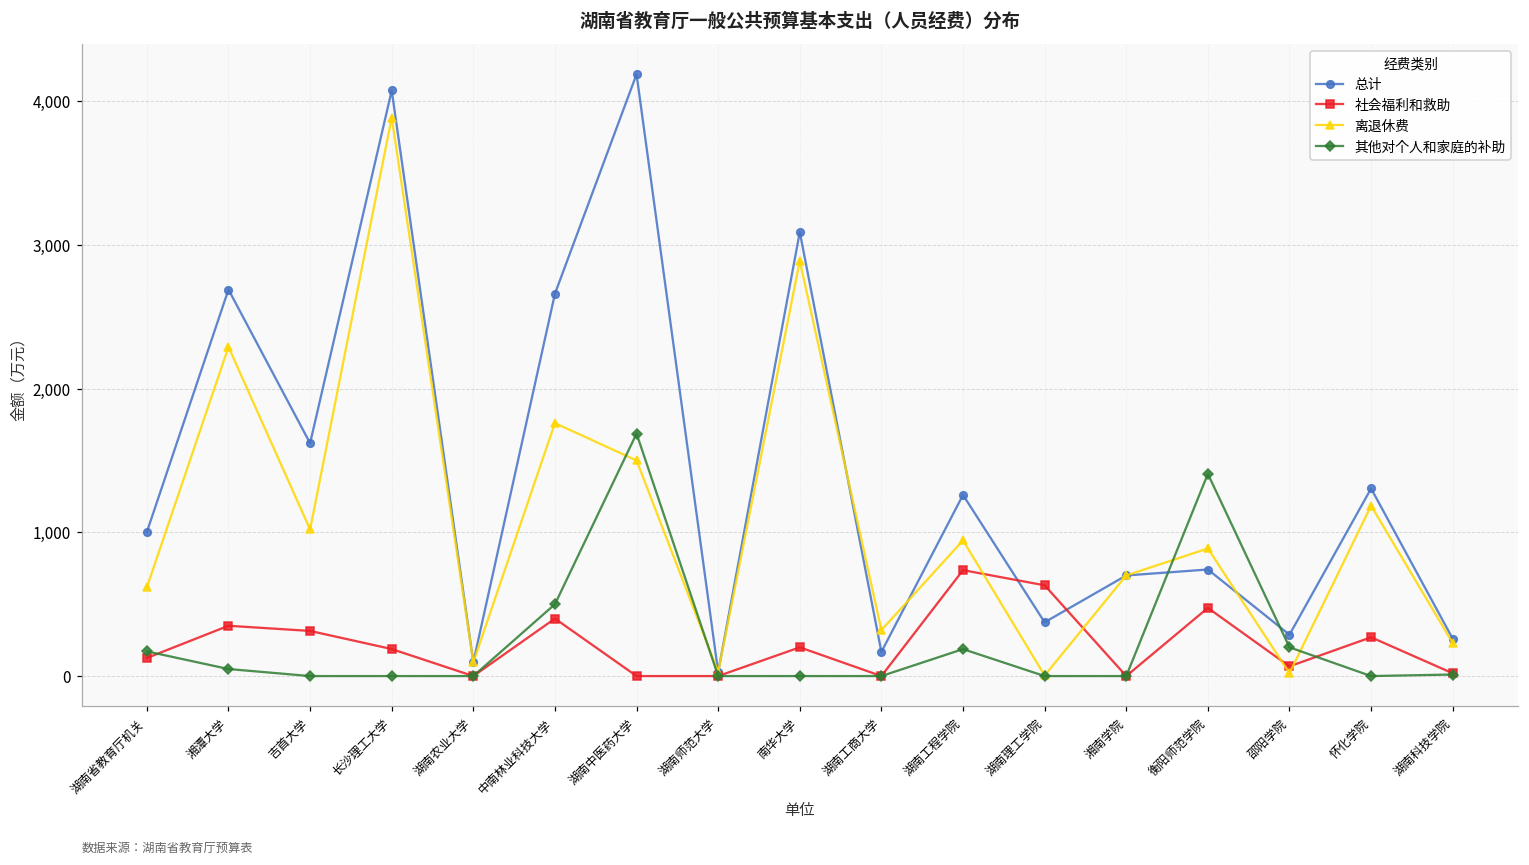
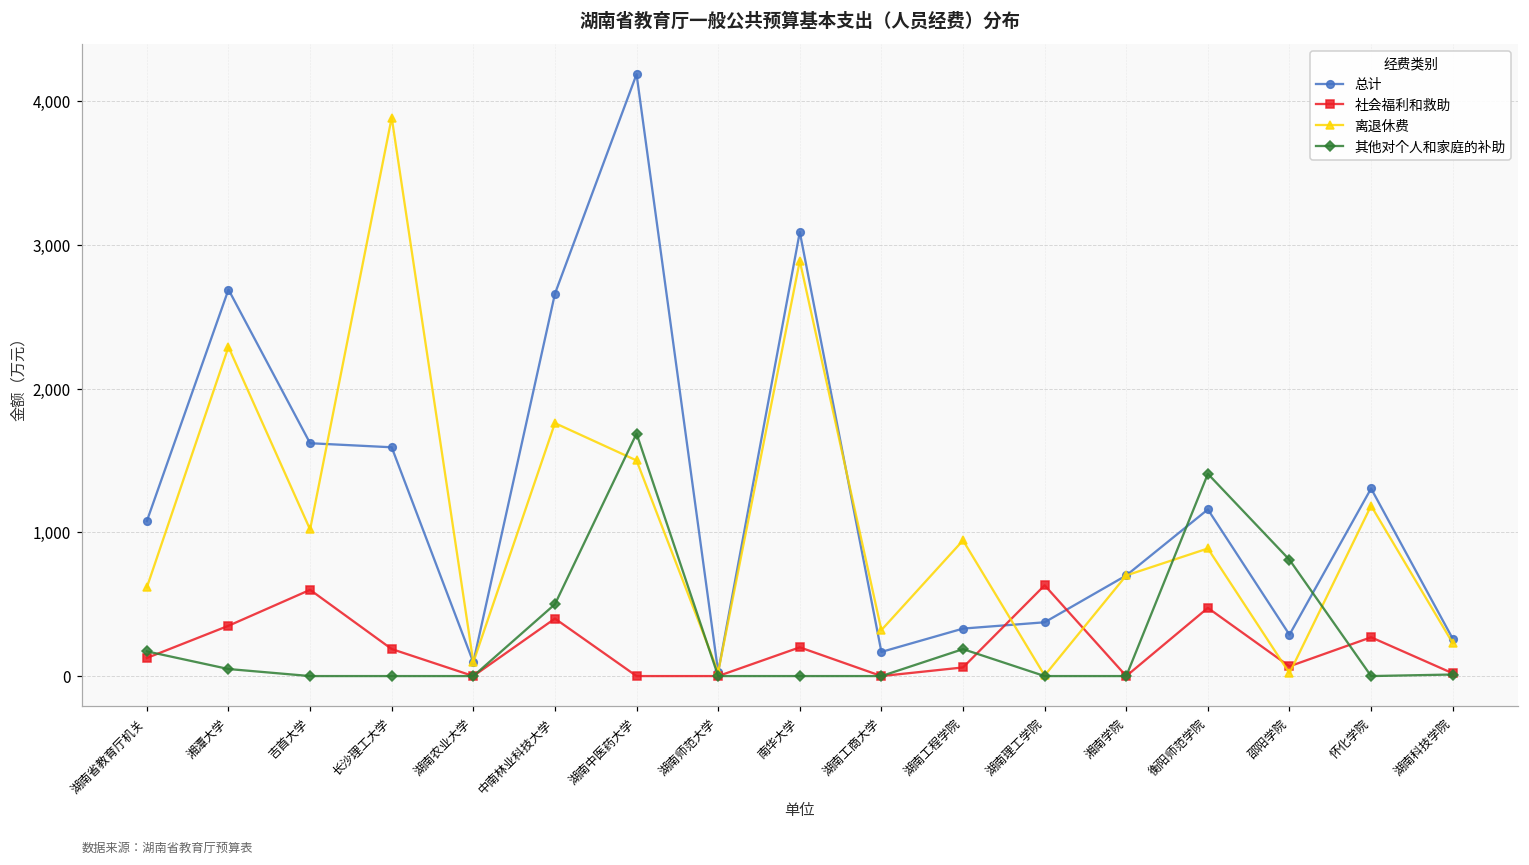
  {
    "总计": {
-     "湖南省教育厅机关": "1,000",
+     "湖南省教育厅机关": "1,080",
      "湘潭大学": "2,690",
      "吉首大学": "1,620",
-     "长沙理工大学": "4,070",
+     "长沙理工大学": "1,590",
      "中南林业科技大学": "2,660",
      "湖南中医药大学": "4,190",
      "南华大学": "3,090",
      "湖南工商大学": "170",
-     "湖南工程学院": "1,260",
+     "湖南工程学院": "330",
      "湖南理工学院": "370",
-     "衡阳师范学院": "740",
+     "衡阳师范学院": "1,160",
      "邵阳学院": "290",
      "怀化学院": "1,310",
      "湖南科技学院": "260"
    },
    "社会福利和救助": {
      "湖南省教育厅机关": "130",
      "湘潭大学": "350",
-     "吉首大学": "310",
+     "吉首大学": "600",
      "长沙理工大学": "190",
      "中南林业科技大学": "400",
      "湖南中医药大学": "0",
      "南华大学": "200",
-     "湖南工程学院": "740",
+     "湖南工程学院": "60",
      "湖南理工学院": "630",
      "衡阳师范学院": "470",
      "邵阳学院": "70",
      "怀化学院": "270"
    },
    "离退休费": {
      "湖南省教育厅机关": "620",
      "湘潭大学": "2,290",
      "吉首大学": "1,020",
      "长沙理工大学": "3,890",
      "中南林业科技大学": "1,760",
      "湖南中医药大学": "1,500",
      "南华大学": "2,890",
      "湖南工商大学": "320",
      "湖南工程学院": "940",
      "衡阳师范学院": "890",
      "邵阳学院": "20",
      "怀化学院": "1,190",
      "湖南科技学院": "230"
    },
    "其他对个人和家庭的补助": {
      "湖南省教育厅机关": "170",
      "湘潭大学": "50",
      "吉首大学": "0",
      "长沙理工大学": "0",
      "中南林业科技大学": "500",
      "湖南中医药大学": "1,690",
      "南华大学": "0",
      "湖南工程学院": "190",
      "衡阳师范学院": "1,410",
-     "邵阳学院": "200",
+     "邵阳学院": "810",
      "怀化学院": "0"
    }
  }
